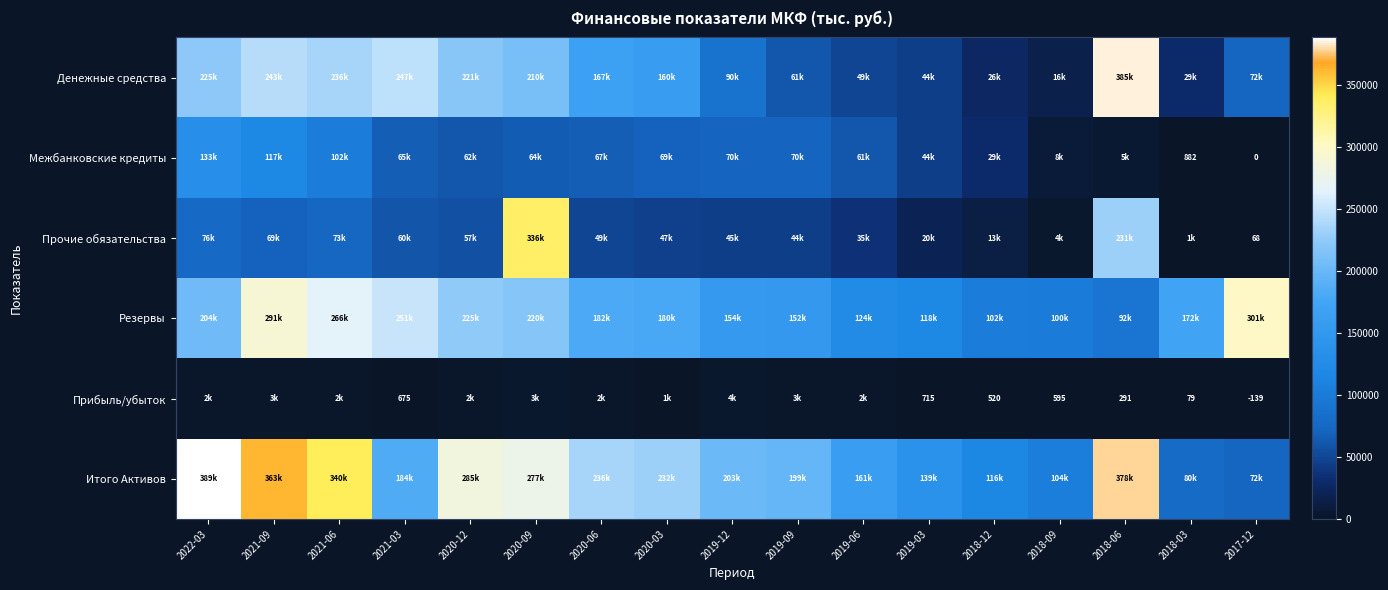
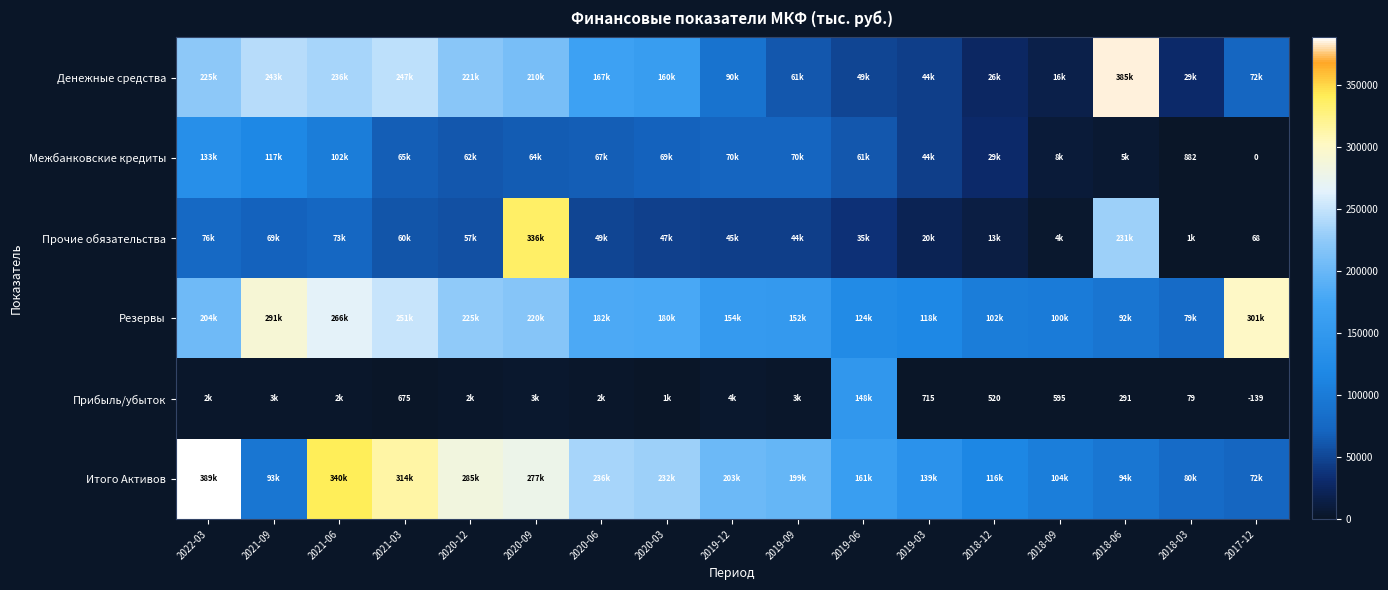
  {
    "Денежные средства": {
      "2022-03": "225k",
      "2021-09": "243k",
      "2021-06": "236k",
      "2021-03": "247k",
      "2020-12": "221k",
      "2020-09": "210k",
      "2020-06": "167k",
      "2020-03": "160k",
      "2019-12": "90k",
      "2019-09": "61k",
      "2019-06": "49k",
      "2019-03": "44k",
      "2018-12": "26k",
      "2018-09": "16k",
      "2018-06": "385k",
      "2018-03": "29k",
      "2017-12": "72k"
    },
    "Межбанковские кредиты": {
      "2022-03": "133k",
      "2021-09": "117k",
      "2021-06": "102k",
      "2021-03": "65k",
      "2020-12": "62k",
      "2020-09": "64k",
      "2020-06": "67k",
      "2020-03": "69k",
      "2019-12": "70k",
      "2019-09": "70k",
      "2019-06": "61k",
      "2019-03": "44k",
      "2018-12": "29k",
      "2018-09": "8k",
      "2018-06": "5k",
      "2018-03": "882",
      "2017-12": "0"
    },
    "Прочие обязательства": {
      "2022-03": "76k",
      "2021-09": "69k",
      "2021-06": "73k",
      "2021-03": "60k",
      "2020-12": "57k",
      "2020-09": "336k",
      "2020-06": "49k",
      "2020-03": "47k",
      "2019-12": "45k",
      "2019-09": "44k",
      "2019-06": "35k",
      "2019-03": "20k",
      "2018-12": "13k",
      "2018-09": "4k",
      "2018-06": "231k",
      "2018-03": "1k",
      "2017-12": "68"
    },
    "Резервы": {
      "2022-03": "204k",
      "2021-09": "291k",
      "2021-06": "266k",
      "2021-03": "251k",
      "2020-12": "225k",
      "2020-09": "220k",
      "2020-06": "182k",
      "2020-03": "180k",
      "2019-12": "154k",
      "2019-09": "152k",
      "2019-06": "124k",
      "2019-03": "118k",
      "2018-12": "102k",
      "2018-09": "100k",
      "2018-06": "92k",
-     "2018-03": "172k",
+     "2018-03": "79k",
      "2017-12": "301k"
    },
    "Прибыль/убыток": {
      "2022-03": "2k",
      "2021-09": "3k",
      "2021-06": "2k",
      "2021-03": "675",
      "2020-12": "2k",
      "2020-09": "3k",
      "2020-06": "2k",
      "2020-03": "1k",
      "2019-12": "4k",
      "2019-09": "3k",
-     "2019-06": "2k",
+     "2019-06": "148k",
      "2019-03": "715",
      "2018-12": "520",
      "2018-09": "595",
      "2018-06": "291",
      "2018-03": "79",
      "2017-12": "-139"
    },
    "Итого Активов": {
      "2022-03": "389k",
-     "2021-09": "363k",
+     "2021-09": "93k",
      "2021-06": "340k",
-     "2021-03": "184k",
+     "2021-03": "314k",
      "2020-12": "285k",
      "2020-09": "277k",
      "2020-06": "236k",
      "2020-03": "232k",
      "2019-12": "203k",
      "2019-09": "199k",
      "2019-06": "161k",
      "2019-03": "139k",
      "2018-12": "116k",
      "2018-09": "104k",
-     "2018-06": "378k",
+     "2018-06": "94k",
      "2018-03": "80k",
      "2017-12": "72k"
    }
  }
